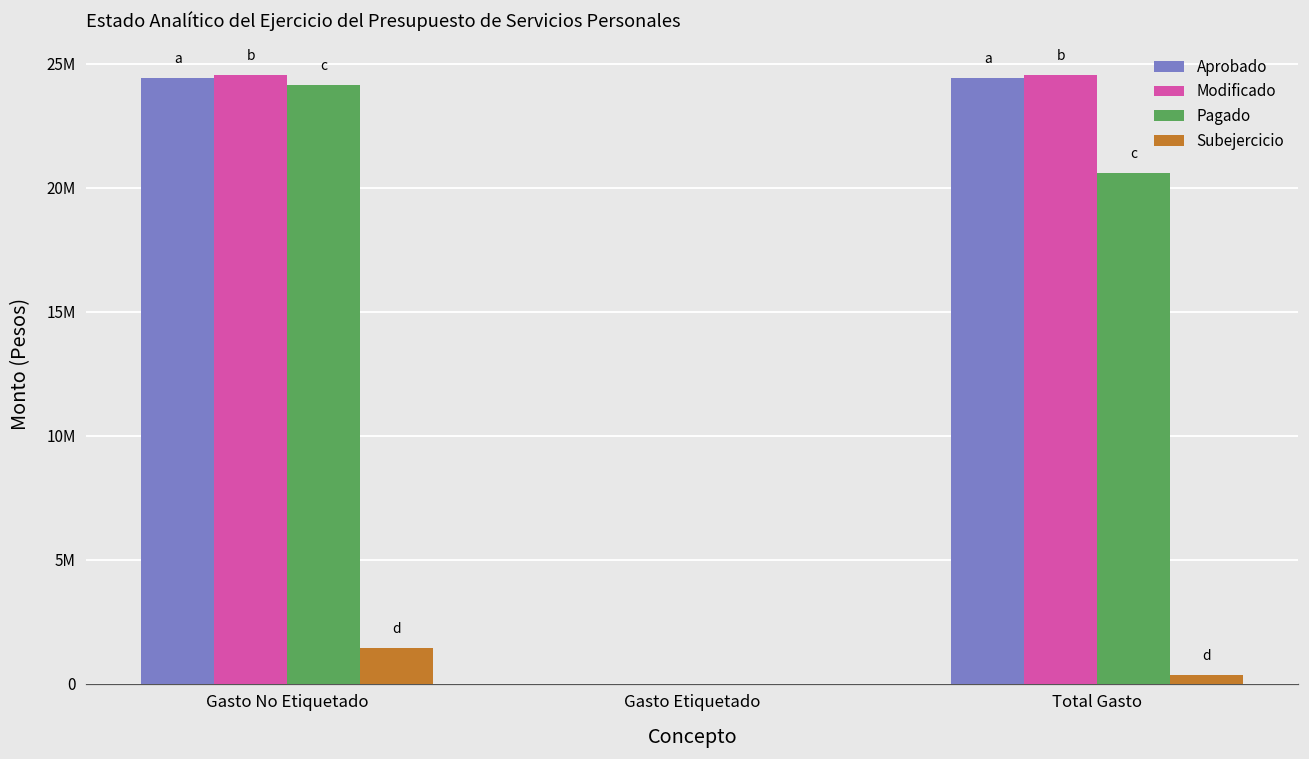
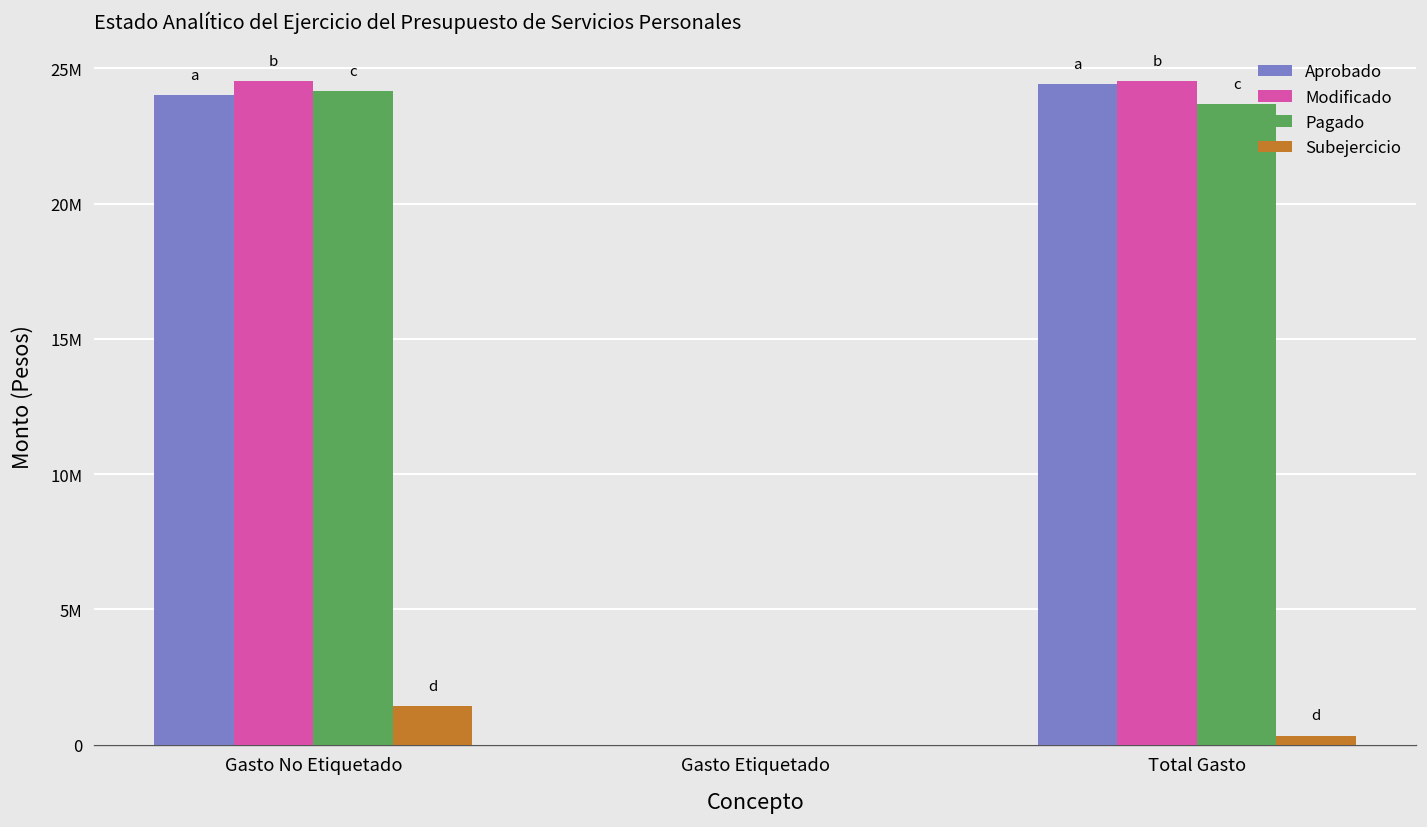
  {
    "Aprobado": {
-     "Gasto No Etiquetado": 24400000,
+     "Gasto No Etiquetado": 24000000,
      "Gasto Etiquetado": 0,
      "Total Gasto": 24400000
    },
    "Modificado": {
      "Gasto No Etiquetado": 24500000,
      "Gasto Etiquetado": 0,
      "Total Gasto": 24500000
    },
    "Pagado": {
      "Gasto No Etiquetado": 24100000,
      "Gasto Etiquetado": 0,
-     "Total Gasto": 20600000
+     "Total Gasto": 23700000
    },
    "Subejercicio": {
      "Gasto No Etiquetado": 1400000,
      "Gasto Etiquetado": 0,
      "Total Gasto": 300000
    }
  }
